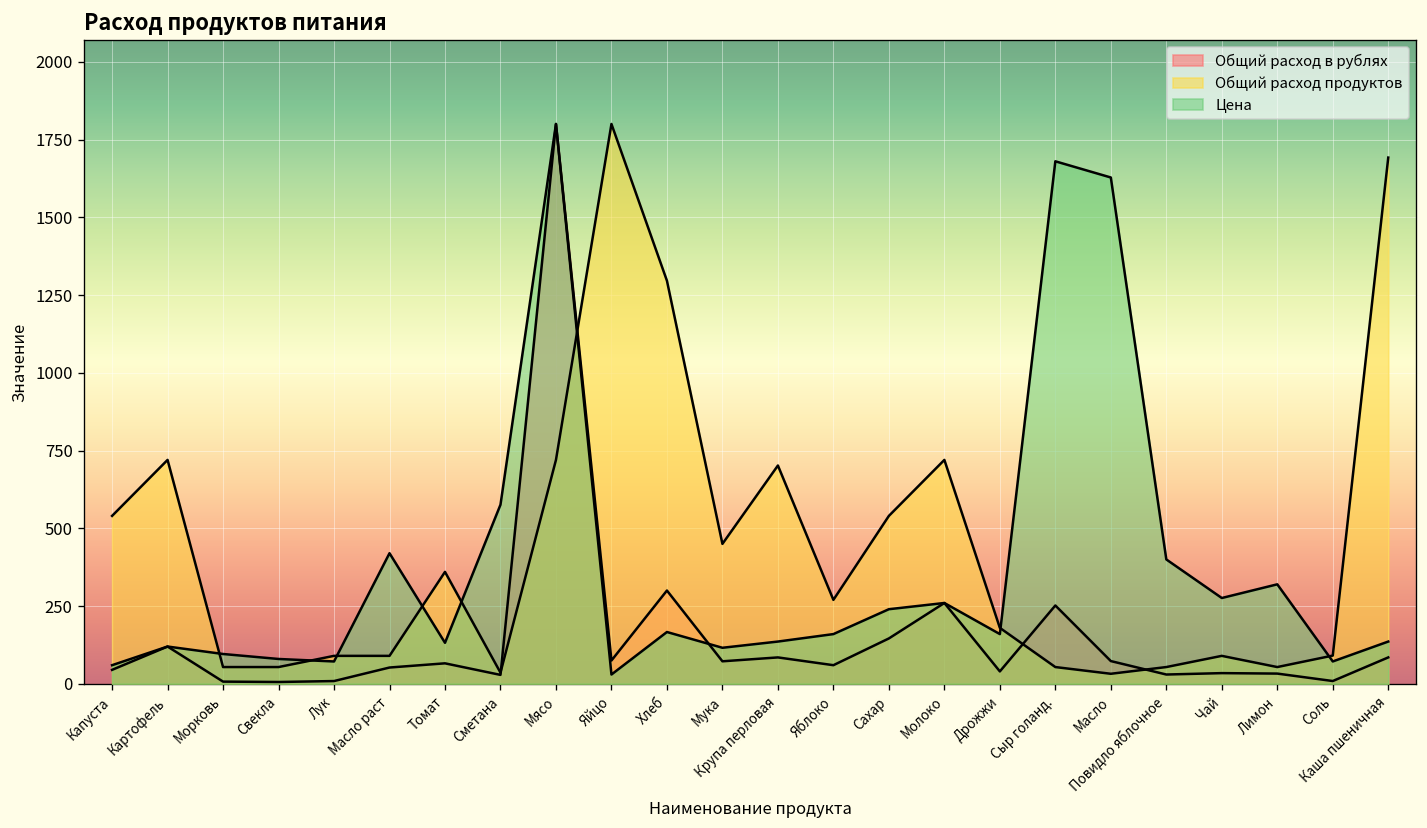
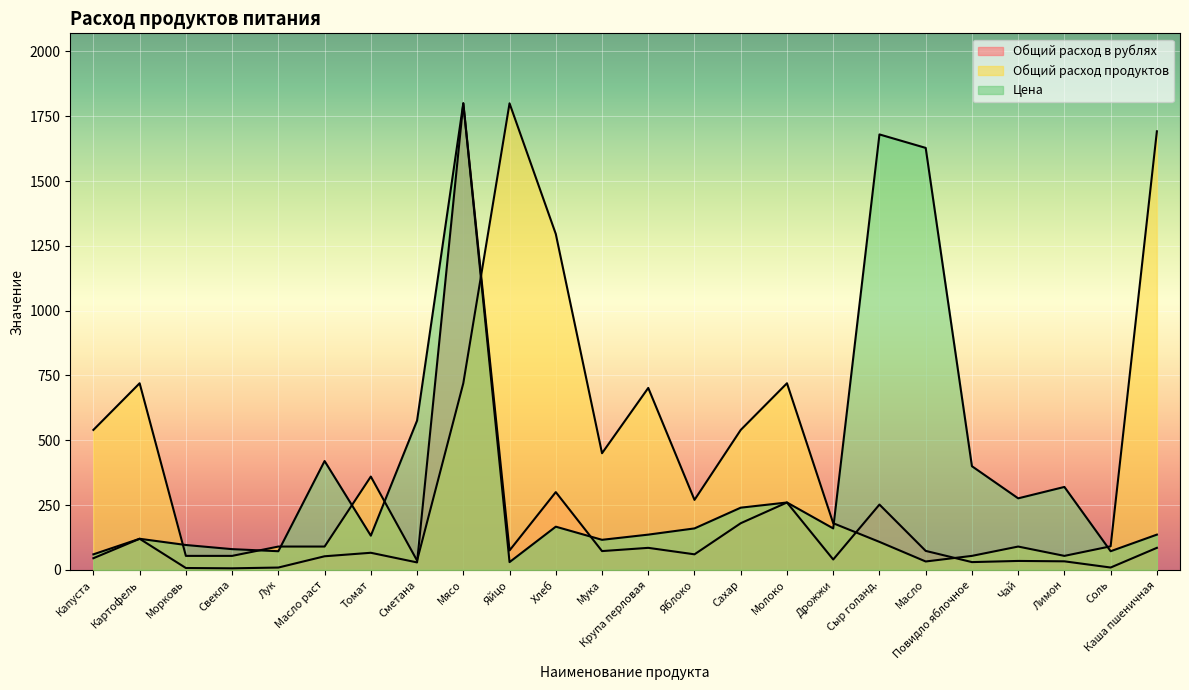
  {
    "Общий расход в рублях": {
      "Капуста": 50,
      "Морковь": 10,
      "Свекла": 10,
      "Лук": 10,
      "Масло раст": 50,
      "Томат": 70,
      "Яйцо": 80,
      "Хлеб": 300,
      "Мука": 70,
      "Крупа перловая": 90,
      "Яблоко": 60,
-     "Сахар": 150,
+     "Сахар": 180,
      "Дрожжи": 40,
      "Сыр голанд.": 250,
      "Масло": 70,
      "Повидло яблочное": 30,
      "Чай": 30,
      "Лимон": 30,
      "Соль": 10,
      "Каша пшеничная": 90
    },
    "Общий расход продуктов": {
      "Капуста": 540,
      "Картофель": 720,
      "Морковь": 50,
      "Свекла": 50,
      "Лук": 90,
      "Масло раст": 90,
      "Томат": 360,
      "Мясо": 720,
      "Яйцо": 1800,
      "Хлеб": 1300,
      "Мука": 450,
      "Крупа перловая": 700,
      "Яблоко": 270,
      "Сахар": 540,
      "Молоко": 720,
      "Дрожжи": 180,
-     "Сыр голанд.": 50,
+     "Сыр голанд.": 110,
      "Масло": 30,
      "Повидло яблочное": 50,
      "Чай": 90,
      "Лимон": 50,
      "Соль": 90,
      "Каша пшеничная": 1690
    },
    "Цена": {
      "Капуста": 60,
      "Морковь": 100,
      "Свекла": 80,
      "Лук": 70,
      "Масло раст": 420,
      "Томат": 130,
      "Сметана": 580,
      "Яйцо": 30,
      "Хлеб": 170,
      "Мука": 120,
      "Крупа перловая": 140,
      "Яблоко": 160,
      "Сахар": 240,
      "Дрожжи": 160,
      "Сыр голанд.": 1680,
      "Масло": 1630,
      "Повидло яблочное": 400,
      "Чай": 280,
      "Лимон": 320,
      "Соль": 70,
      "Каша пшеничная": 140
    }
  }
